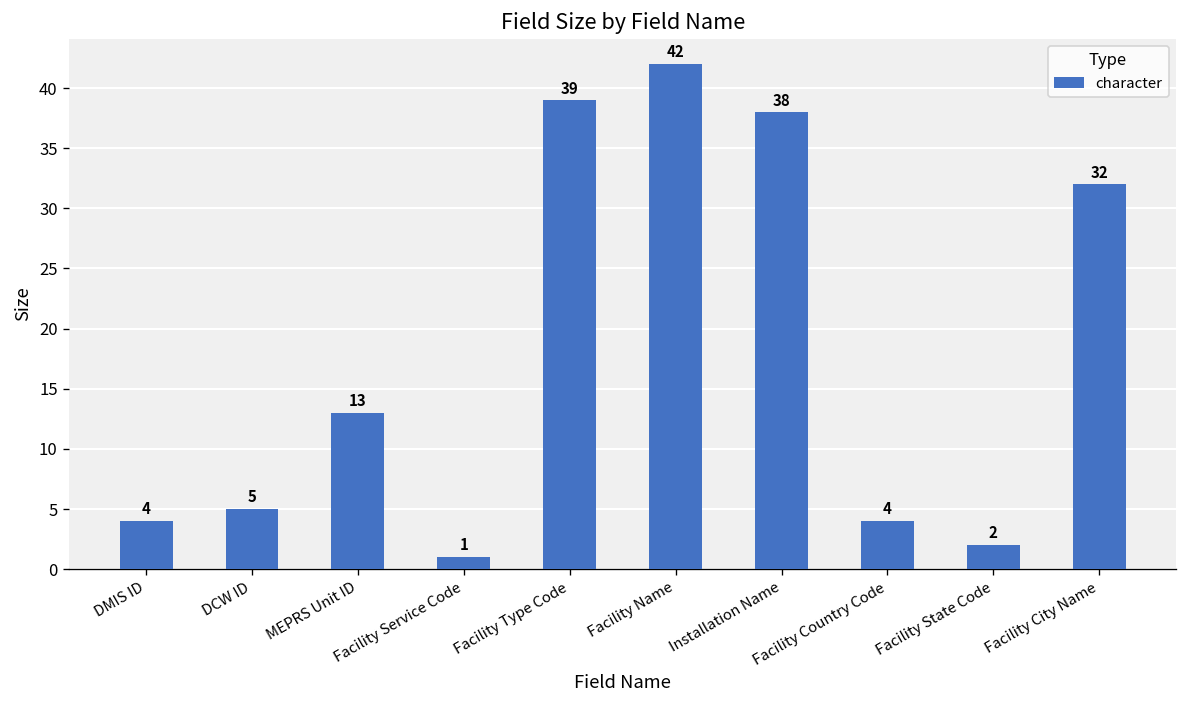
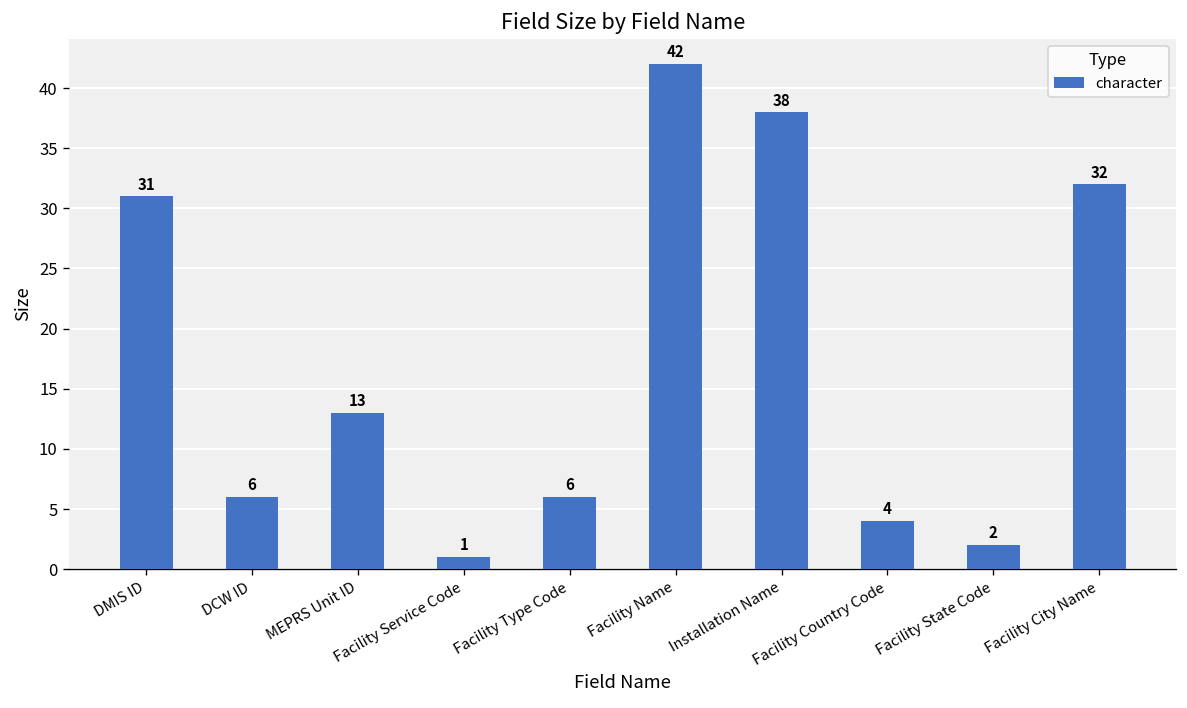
  {
-   "DMIS ID": 4,
-   "DCW ID": 5,
+   "DMIS ID": 31,
+   "DCW ID": 6,
    "MEPRS Unit ID": 13,
    "Facility Service Code": 1,
-   "Facility Type Code": 39,
+   "Facility Type Code": 6,
    "Facility Name": 42,
    "Installation Name": 38,
    "Facility Country Code": 4,
    "Facility State Code": 2,
    "Facility City Name": 32
  }
